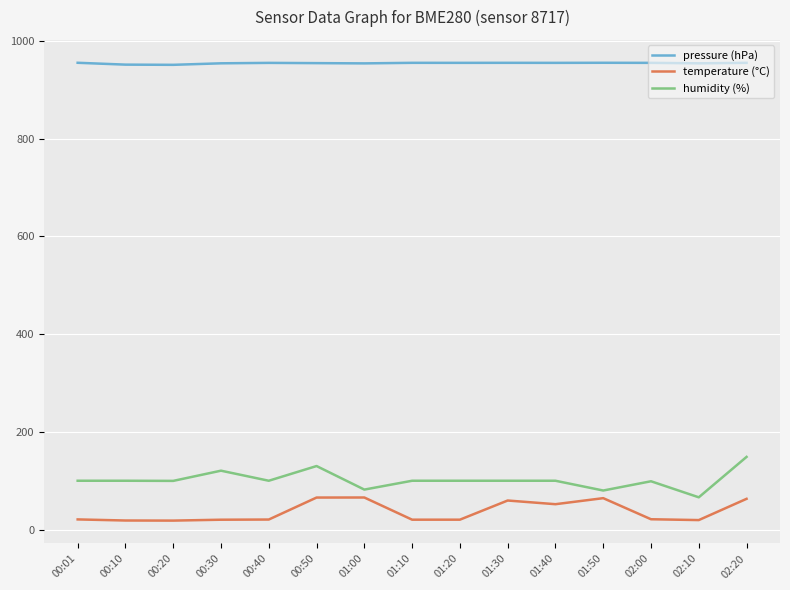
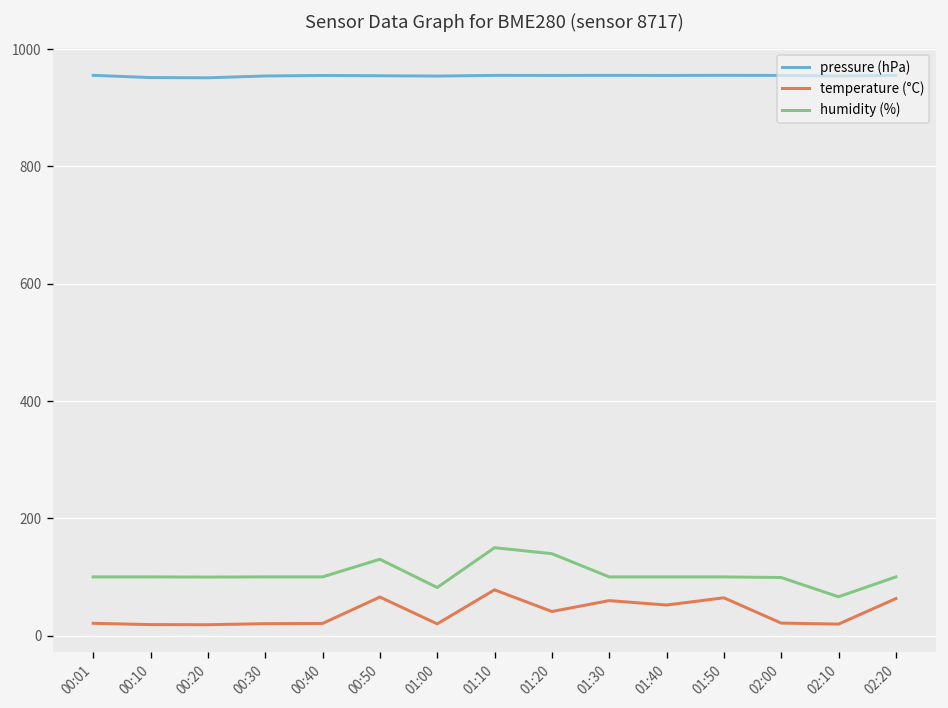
  {
    "pressure (hPa)": {
      "00:01": 960,
      "00:10": 950,
      "00:20": 950,
      "00:30": 950,
      "00:40": 960,
      "00:50": 950,
      "01:00": 950,
      "01:10": 960,
      "01:20": 960,
      "01:30": 960,
      "01:40": 960,
      "01:50": 960
    },
    "temperature (°C)": {
      "00:01": 20,
      "00:10": 20,
      "00:20": 20,
      "00:30": 20,
      "00:40": 20,
      "00:50": 70,
-     "01:00": 70,
-     "01:10": 20,
-     "01:20": 20,
+     "01:00": 20,
+     "01:10": 80,
+     "01:20": 40,
      "01:30": 60,
      "01:40": 50,
      "01:50": 60,
      "02:00": 20,
      "02:10": 20,
      "02:20": 60
    },
    "humidity (%)": {
      "00:01": 100,
      "00:10": 100,
      "00:20": 100,
-     "00:30": 120,
+     "00:30": 100,
      "00:40": 100,
      "00:50": 130,
      "01:00": 80,
-     "01:10": 100,
-     "01:20": 100,
+     "01:10": 150,
+     "01:20": 140,
      "01:30": 100,
      "01:40": 100,
-     "01:50": 80,
+     "01:50": 100,
      "02:00": 100,
      "02:10": 70,
-     "02:20": 150
+     "02:20": 100
    }
  }
